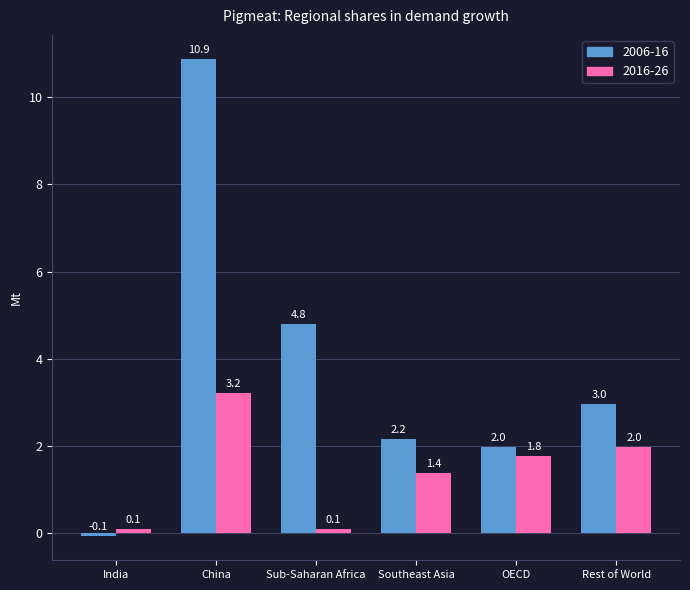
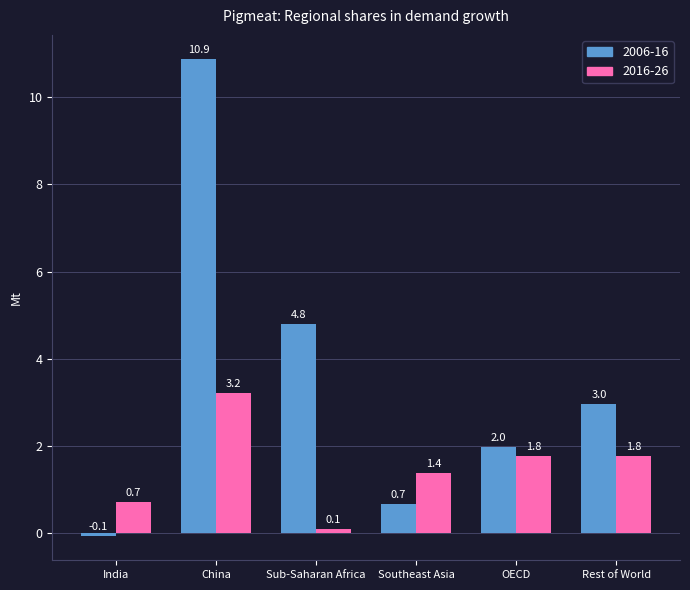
  {
    "2006-16": {
      "India": -0.1,
      "China": 10.9,
      "Sub-Saharan Africa": 4.8,
-     "Southeast Asia": 2.2,
+     "Southeast Asia": 0.7,
      "OECD": 2.0,
      "Rest of World": 3.0
    },
    "2016-26": {
-     "India": 0.1,
+     "India": 0.7,
      "China": 3.2,
      "Sub-Saharan Africa": 0.1,
      "Southeast Asia": 1.4,
      "OECD": 1.8,
-     "Rest of World": 2.0
+     "Rest of World": 1.8
    }
  }
